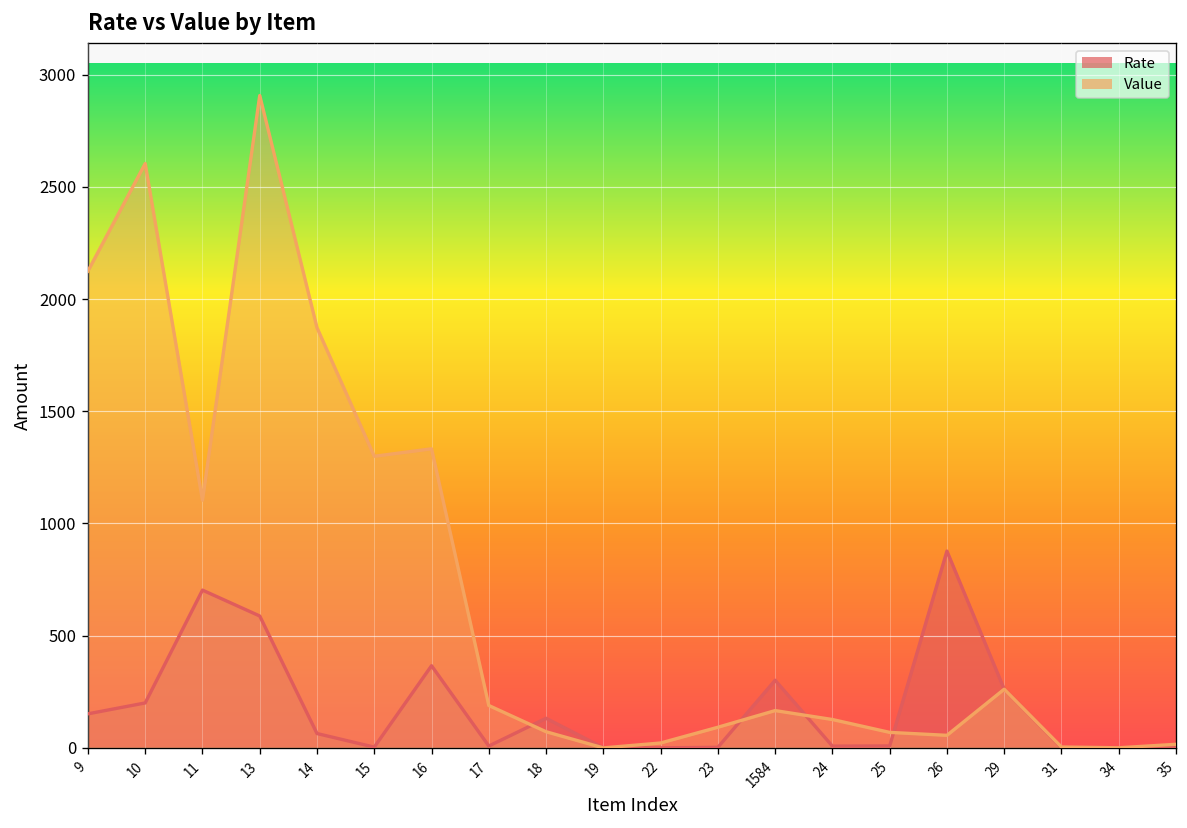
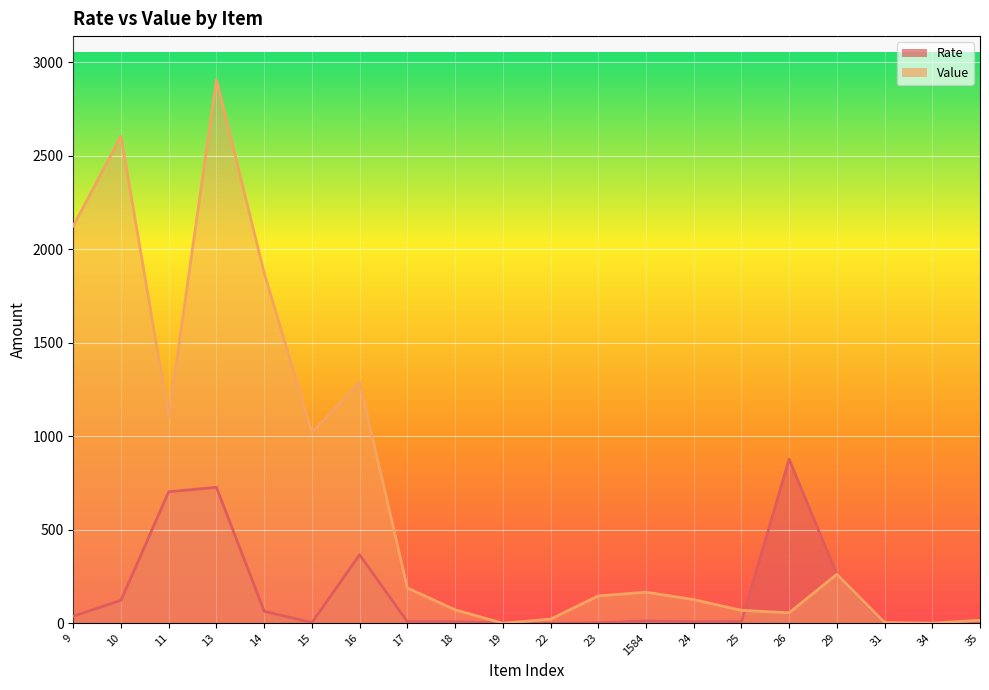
  {
    "Rate": {
-     "9": 150,
-     "10": 200,
+     "9": 40,
+     "10": 120,
      "11": 700,
-     "13": 590,
+     "13": 730,
      "14": 60,
      "15": 0,
      "16": 370,
      "17": 10,
-     "18": 130,
+     "18": 10,
      "22": 0,
      "23": 0,
-     "1584": 300,
+     "1584": 10,
      "24": 10,
      "25": 10,
      "26": 880,
      "35": 0
    },
    "Value": {
      "9": 2120,
      "10": 2600,
      "11": 1100,
      "13": 2910,
      "14": 1870,
-     "15": 1300,
-     "16": 1330,
+     "15": 1020,
+     "16": 1290,
      "17": 190,
      "18": 70,
      "22": 20,
-     "23": 90,
+     "23": 150,
      "1584": 170,
      "24": 130,
      "25": 70,
      "26": 60,
      "35": 20
    }
  }
